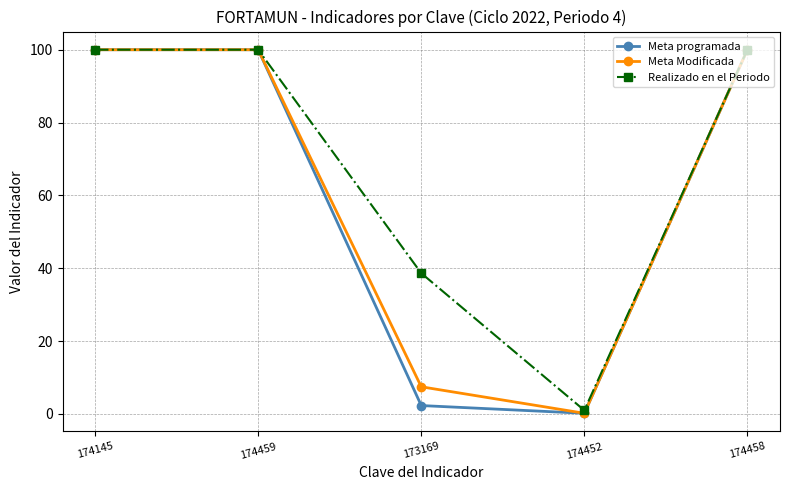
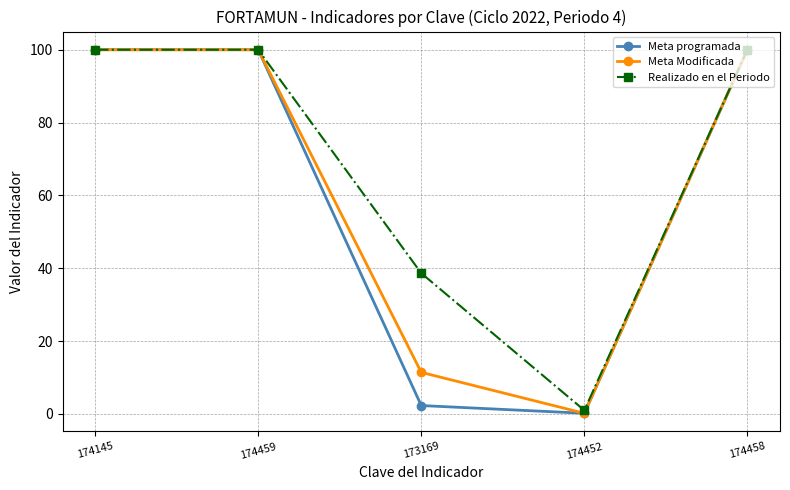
  {
    "Meta programada": {
      "173169": 2
    },
    "Meta Modificada": {
-     "173169": 7
+     "173169": 11
    },
    "Realizado en el Periodo": {
      "173169": 39,
      "174452": 1
    }
  }
